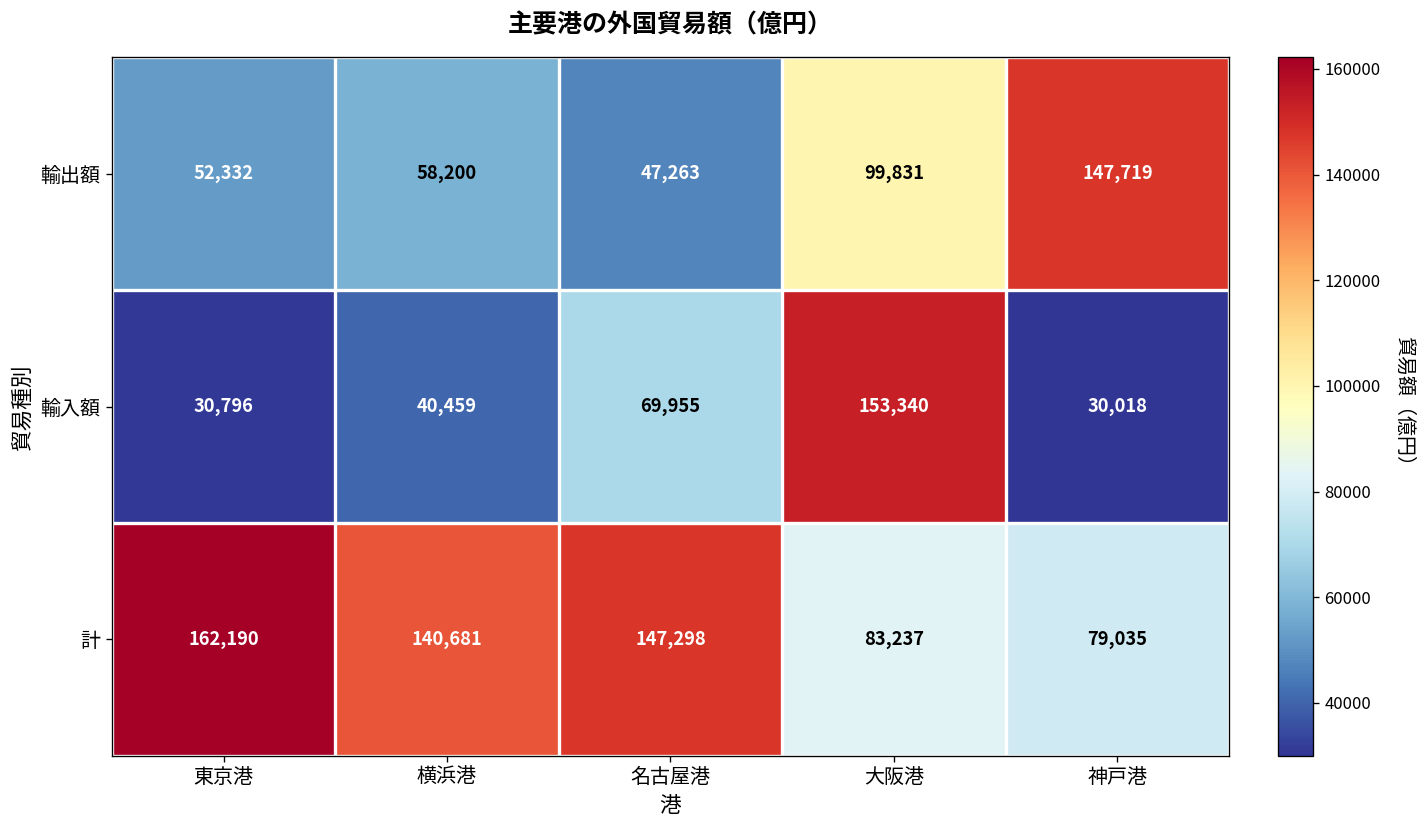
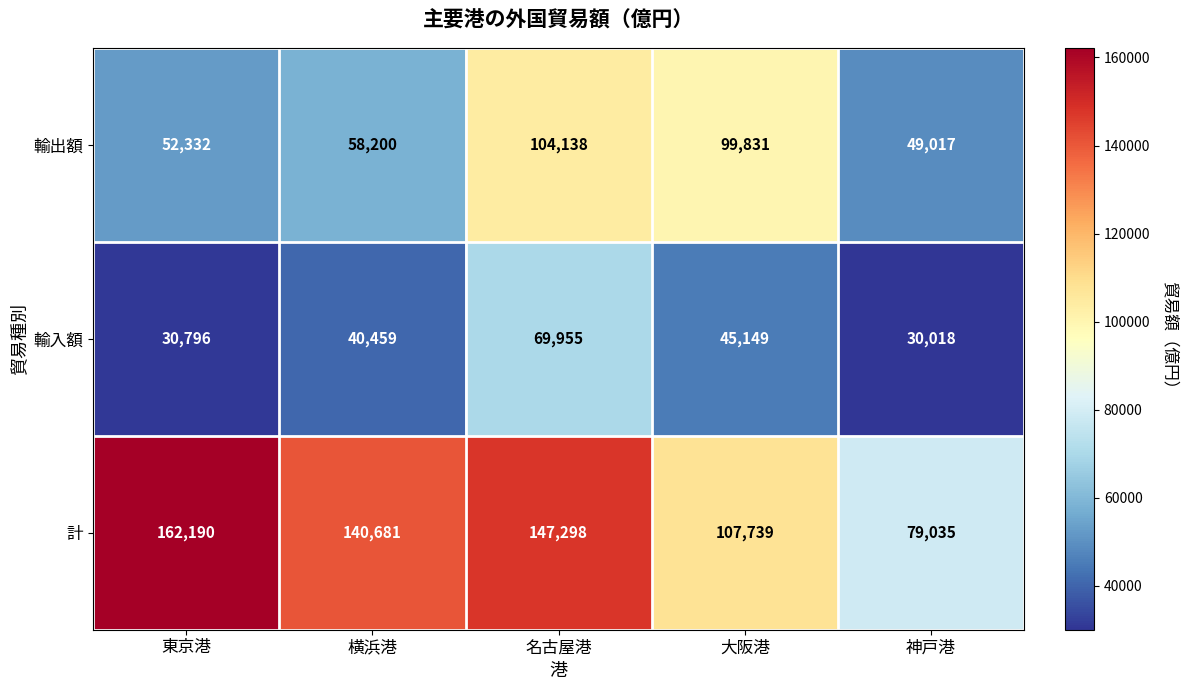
  {
    "輸出額": {
      "東京港": "52,332",
      "横浜港": "58,200",
-     "名古屋港": "47,263",
+     "名古屋港": "104,138",
      "大阪港": "99,831",
-     "神戸港": "147,719"
+     "神戸港": "49,017"
    },
    "輸入額": {
      "東京港": "30,796",
      "横浜港": "40,459",
      "名古屋港": "69,955",
-     "大阪港": "153,340",
+     "大阪港": "45,149",
      "神戸港": "30,018"
    },
    "計": {
      "東京港": "162,190",
      "横浜港": "140,681",
      "名古屋港": "147,298",
-     "大阪港": "83,237",
+     "大阪港": "107,739",
      "神戸港": "79,035"
    }
  }
